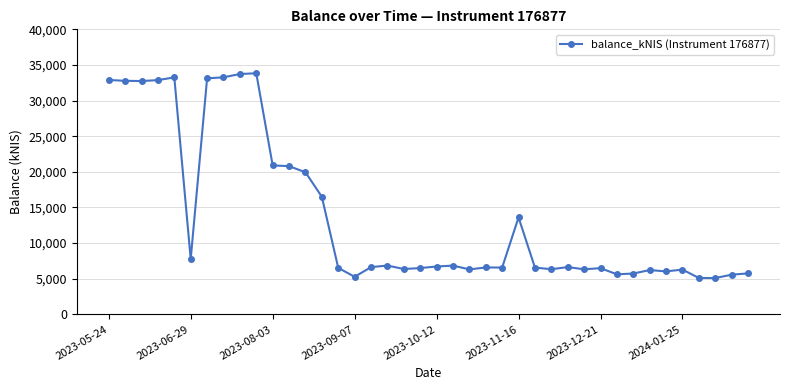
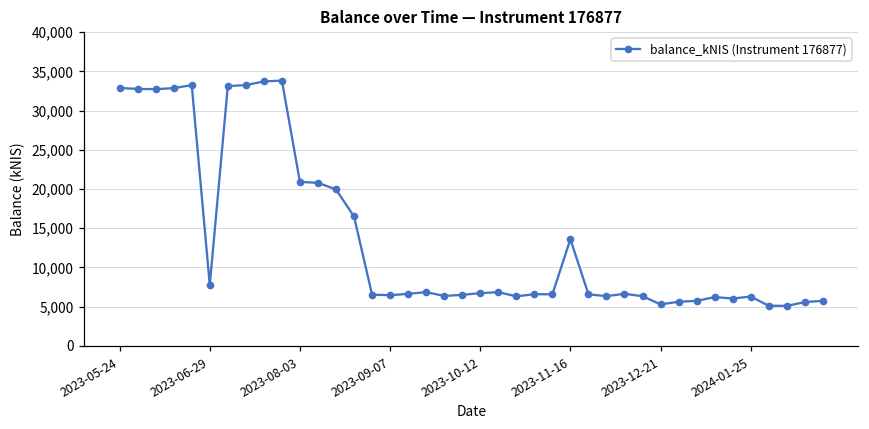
  {
    "2023-05-24": "33,000",
    "2023-06-29": "8,000",
    "2023-08-03": "21,000",
-   "2023-09-07": "5,000",
+   "2023-09-07": "6,000",
    "2023-10-12": "7,000",
    "2023-11-16": "14,000",
-   "2023-12-21": "6,000",
+   "2023-12-21": "5,000",
    "2024-01-25": "6,000"
  }
